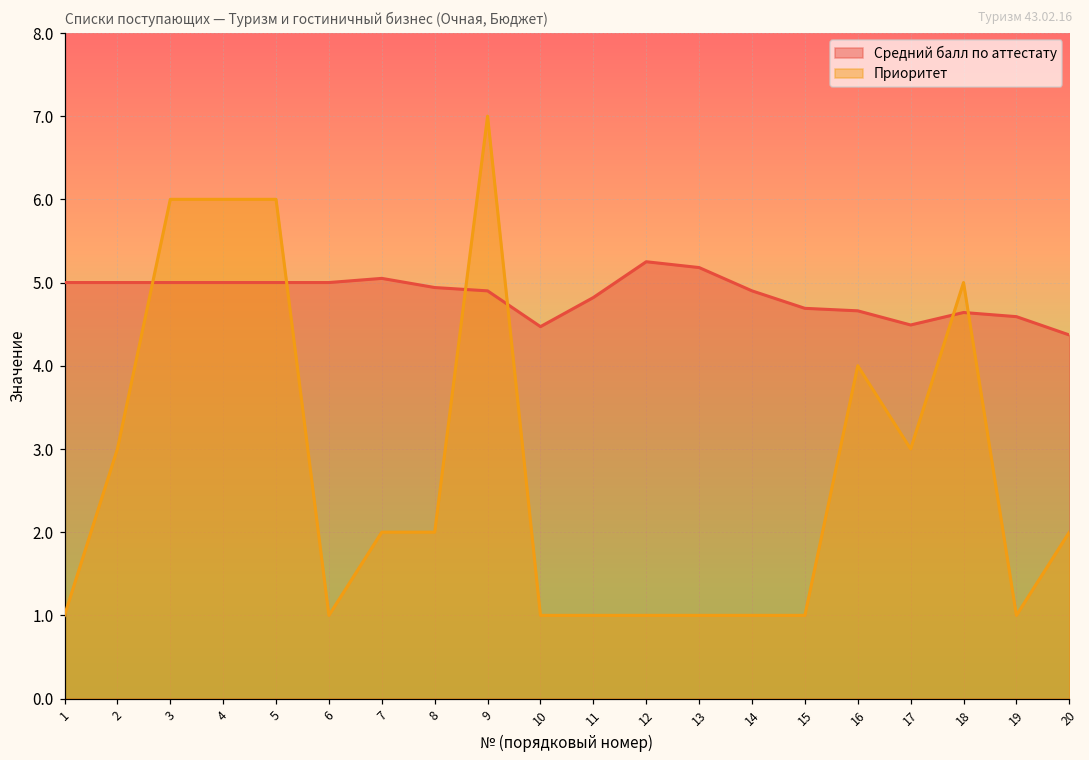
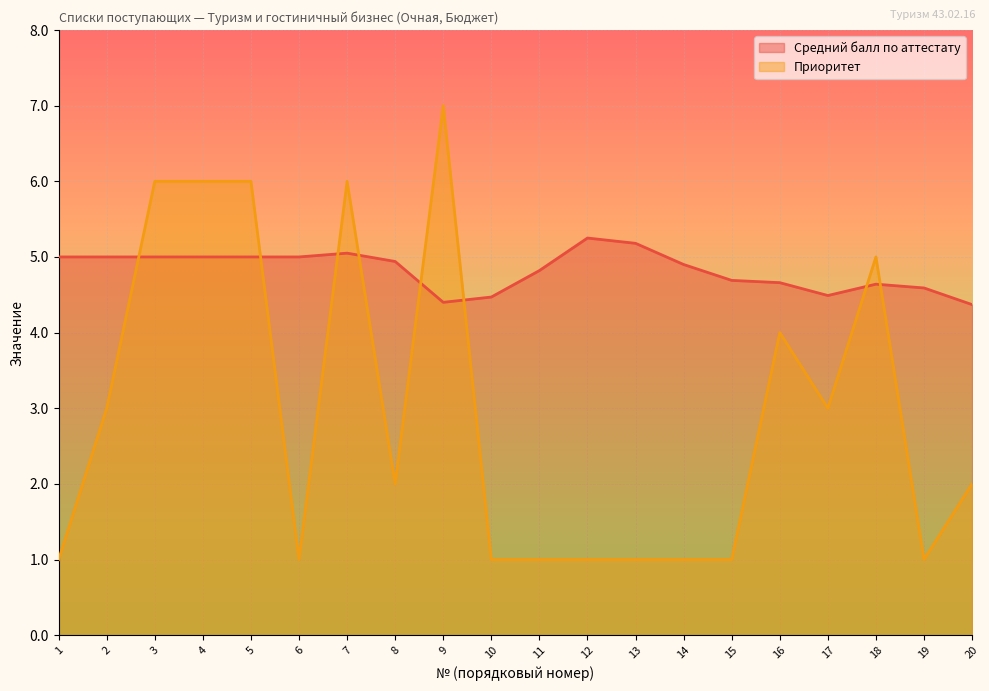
  {
    "Средний балл по аттестату": {
      "1": 5.0,
      "2": 5.0,
      "3": 5.0,
      "4": 5.0,
      "5": 5.0,
      "6": 5.0,
      "7": 5.1,
      "8": 4.9,
-     "9": 4.9,
+     "9": 4.4,
      "10": 4.5,
      "11": 4.8,
      "12": 5.3,
      "13": 5.2,
      "14": 4.9,
      "15": 4.7,
      "16": 4.7,
      "17": 4.5,
      "18": 4.6,
      "19": 4.6,
      "20": 4.4
    },
    "Приоритет": {
      "1": 1,
      "2": 3,
      "3": 6,
      "4": 6,
      "5": 6,
      "6": 1,
-     "7": 2,
+     "7": 6,
      "8": 2,
      "9": 7,
      "10": 1,
      "11": 1,
      "12": 1,
      "13": 1,
      "14": 1,
      "15": 1,
      "16": 4,
      "17": 3,
      "18": 5,
      "19": 1,
      "20": 2
    }
  }
